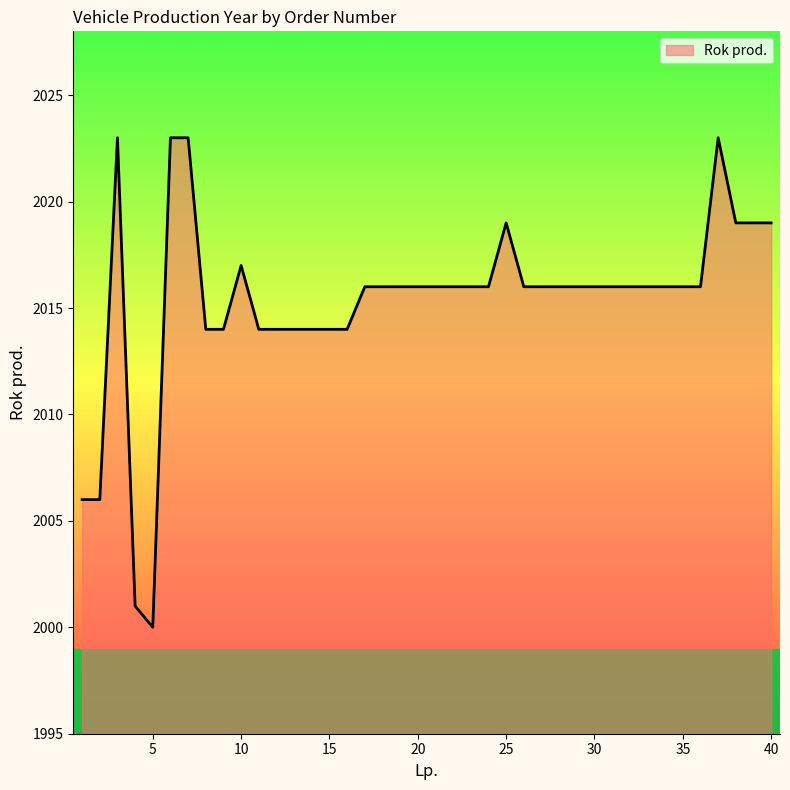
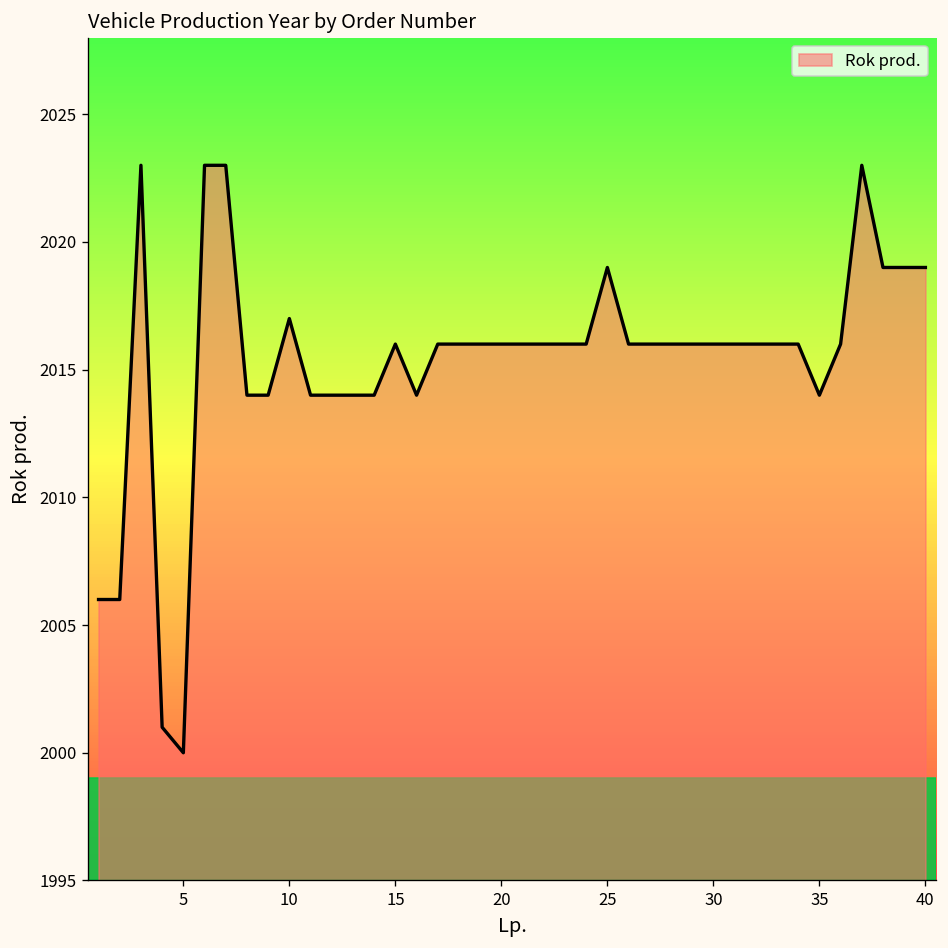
  {
    "5": 2000,
    "10": 2017,
-   "15": 2014,
+   "15": 2016,
    "20": 2016,
    "25": 2019,
    "30": 2016,
-   "35": 2016,
+   "35": 2014,
    "40": 2019
  }
